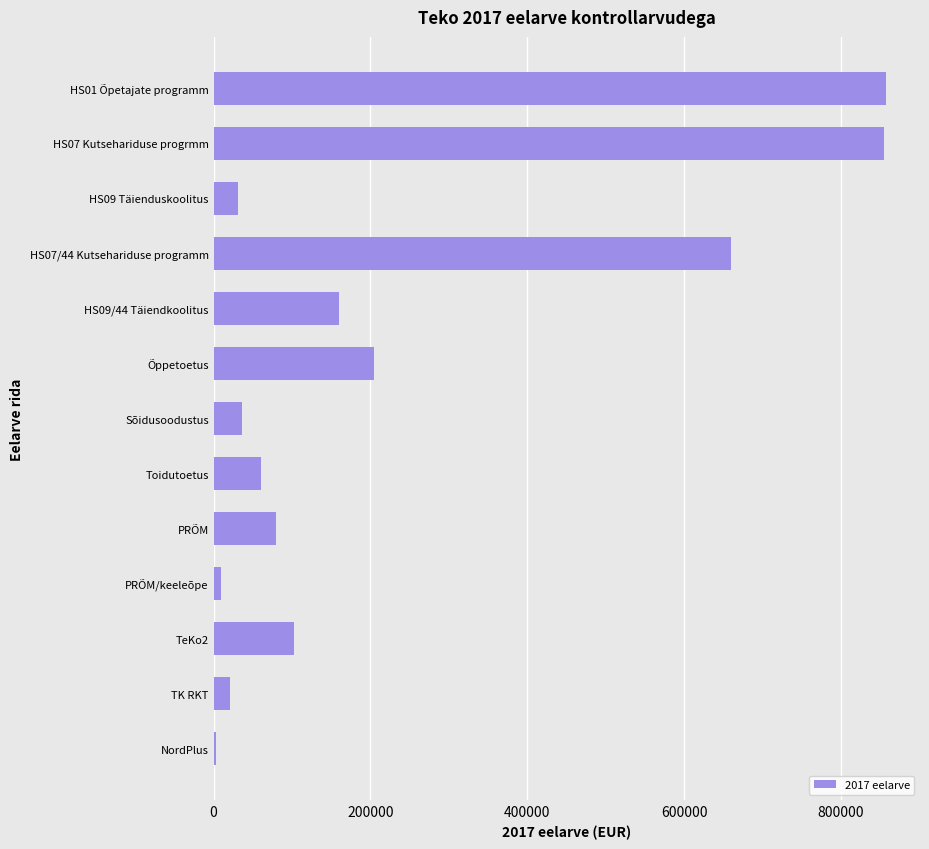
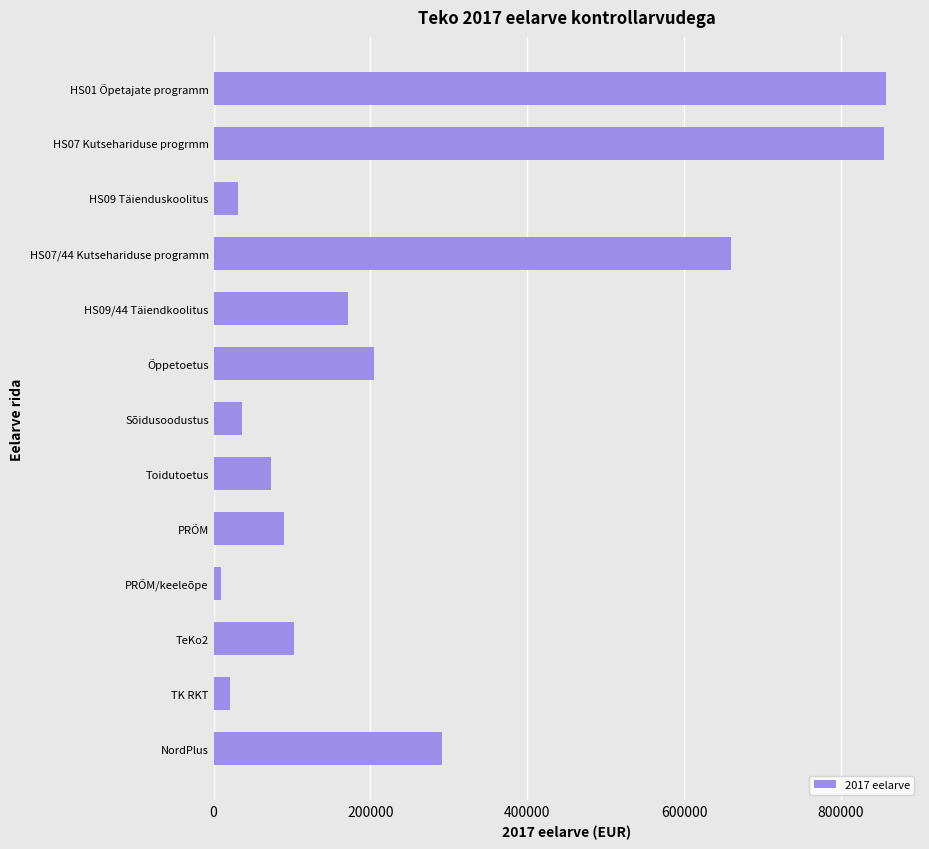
  {
    "HS01 Õpetajate programm": 860000,
    "HS07 Kutsehariduse progrmm": 850000,
    "HS09 Täienduskoolitus": 30000,
    "HS07/44 Kutsehariduse programm": 660000,
-   "HS09/44 Täiendkoolitus": 160000,
+   "HS09/44 Täiendkoolitus": 170000,
    "Õppetoetus": 210000,
    "Sõidusoodustus": 40000,
-   "Toidutoetus": 60000,
-   "PRÕM": 80000,
+   "Toidutoetus": 70000,
+   "PRÕM": 90000,
    "PRÕM/keeleõpe": 10000,
    "TeKo2": 100000,
    "TK RKT": 20000,
-   "NordPlus": 0
+   "NordPlus": 290000
  }
